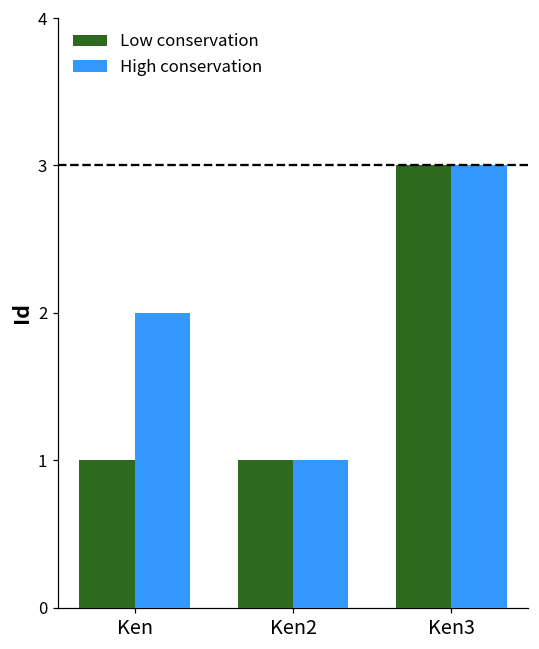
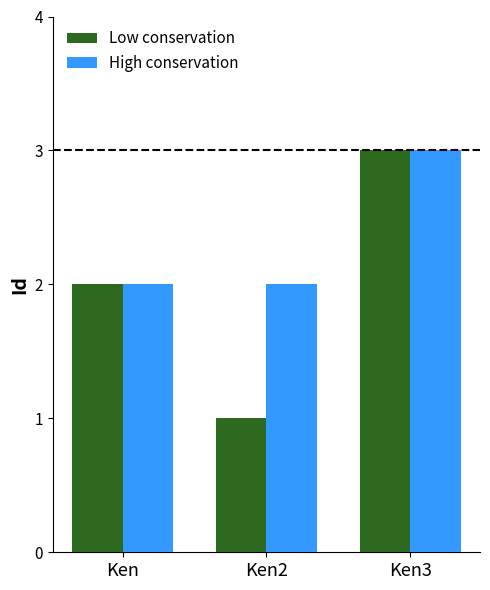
  {
    "Low conservation": {
-     "Ken": 1,
+     "Ken": 2,
      "Ken2": 1,
      "Ken3": 3
    },
    "High conservation": {
      "Ken": 2,
-     "Ken2": 1,
+     "Ken2": 2,
      "Ken3": 3
    }
  }
